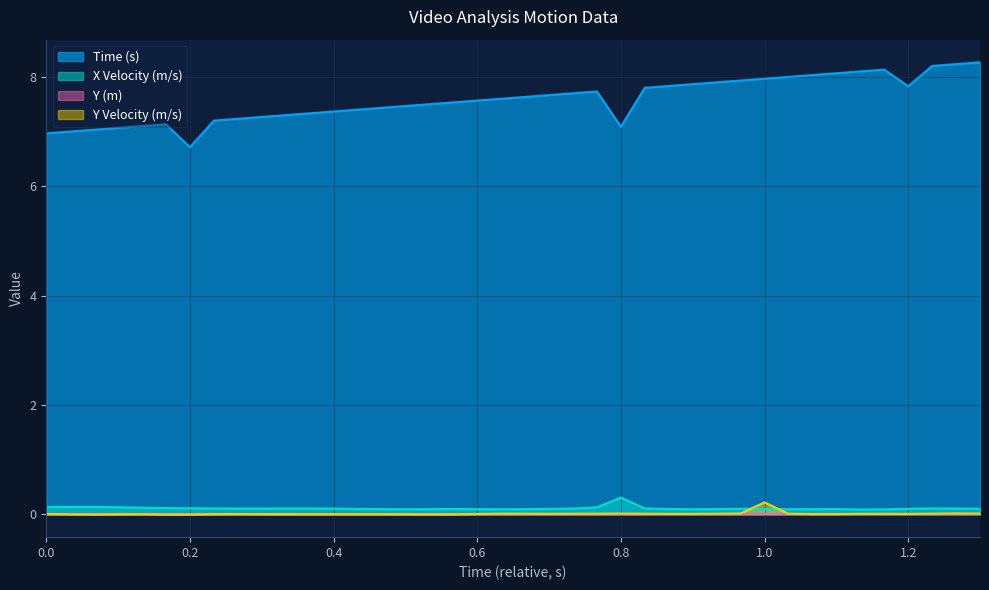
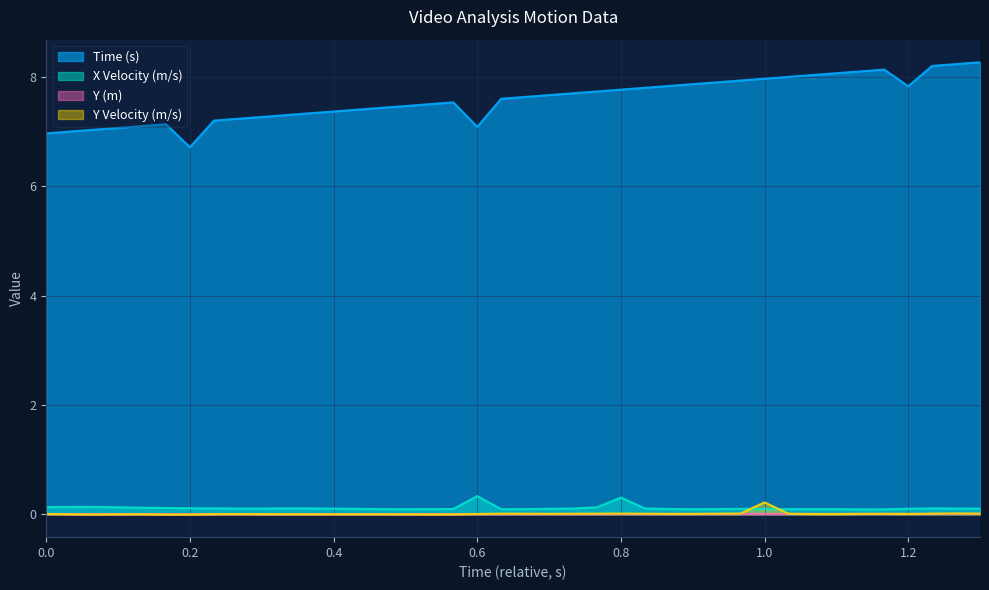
  {
    "Time (s)": {
      "0.0": 7.0,
      "0.2": 6.7,
      "0.4": 7.4,
-     "0.6": 7.6,
-     "0.8": 7.1,
+     "0.6": 7.1,
+     "0.8": 7.8,
      "1.0": 8.0,
      "1.2": 7.8
    },
    "X Velocity (m/s)": {
      "0.0": 0.1,
      "0.2": 0.1,
      "0.4": 0.1,
-     "0.6": 0.1,
+     "0.6": 0.3,
      "0.8": 0.3,
      "1.0": 0.1,
      "1.2": 0.1
    },
    "Y (m)": {
      "1.0": 0.0
    },
    "Y Velocity (m/s)": {
      "1.0": 0.2
    }
  }
